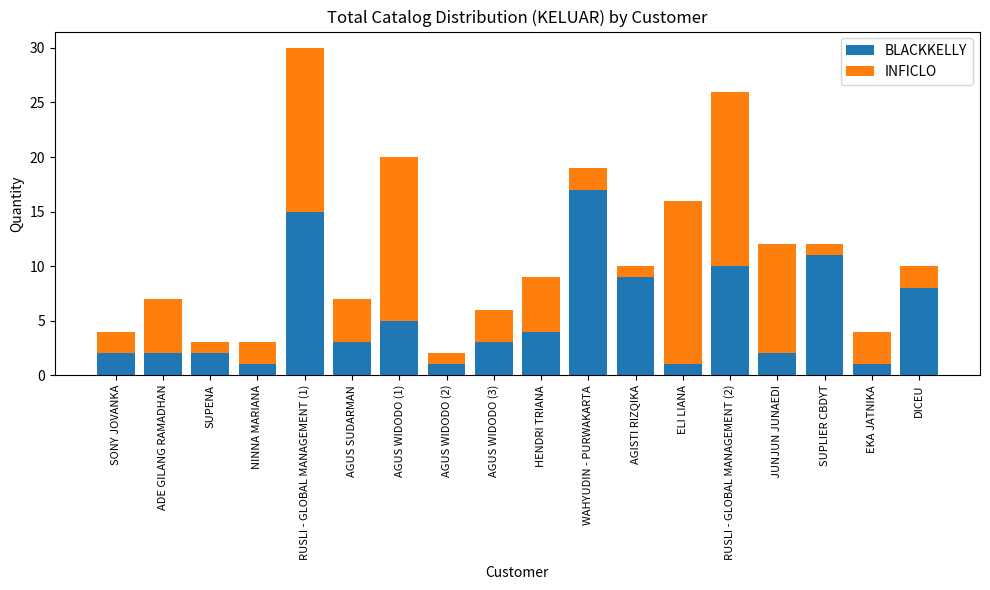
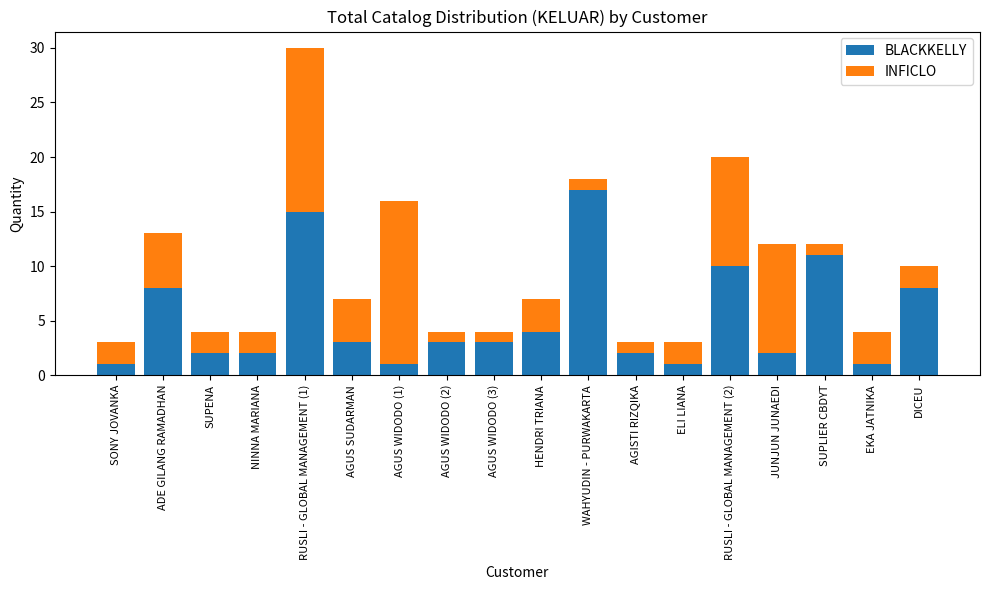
  {
    "BLACKKELLY": {
-     "SONY JOVANKA": 2,
-     "ADE GILANG RAMADHAN": 2,
+     "SONY JOVANKA": 1,
+     "ADE GILANG RAMADHAN": 8,
      "SUPENA": 2,
-     "NINNA MARIANA": 1,
+     "NINNA MARIANA": 2,
      "RUSLI - GLOBAL MANAGEMENT (1)": 15,
      "AGUS SUDARMAN": 3,
-     "AGUS WIDODO (1)": 5,
-     "AGUS WIDODO (2)": 1,
+     "AGUS WIDODO (1)": 1,
+     "AGUS WIDODO (2)": 3,
      "AGUS WIDODO (3)": 3,
      "HENDRI TRIANA": 4,
      "WAHYUDIN - PURWAKARTA": 17,
-     "AGISTI RIZQIKA": 9,
+     "AGISTI RIZQIKA": 2,
      "ELI LIANA": 1,
      "RUSLI - GLOBAL MANAGEMENT (2)": 10,
      "JUNJUN JUNAEDI": 2,
      "SUPLIER CBDYT": 11,
      "EKA JATNIKA": 1,
      "DICEU": 8
    },
    "INFICLO": {
      "SONY JOVANKA": 2,
      "ADE GILANG RAMADHAN": 5,
-     "SUPENA": 1,
+     "SUPENA": 2,
      "NINNA MARIANA": 2,
      "RUSLI - GLOBAL MANAGEMENT (1)": 15,
      "AGUS SUDARMAN": 4,
      "AGUS WIDODO (1)": 15,
      "AGUS WIDODO (2)": 1,
-     "AGUS WIDODO (3)": 3,
-     "HENDRI TRIANA": 5,
-     "WAHYUDIN - PURWAKARTA": 2,
+     "AGUS WIDODO (3)": 1,
+     "HENDRI TRIANA": 3,
+     "WAHYUDIN - PURWAKARTA": 1,
      "AGISTI RIZQIKA": 1,
-     "ELI LIANA": 15,
-     "RUSLI - GLOBAL MANAGEMENT (2)": 16,
+     "ELI LIANA": 2,
+     "RUSLI - GLOBAL MANAGEMENT (2)": 10,
      "JUNJUN JUNAEDI": 10,
      "SUPLIER CBDYT": 1,
      "EKA JATNIKA": 3,
      "DICEU": 2
    }
  }
